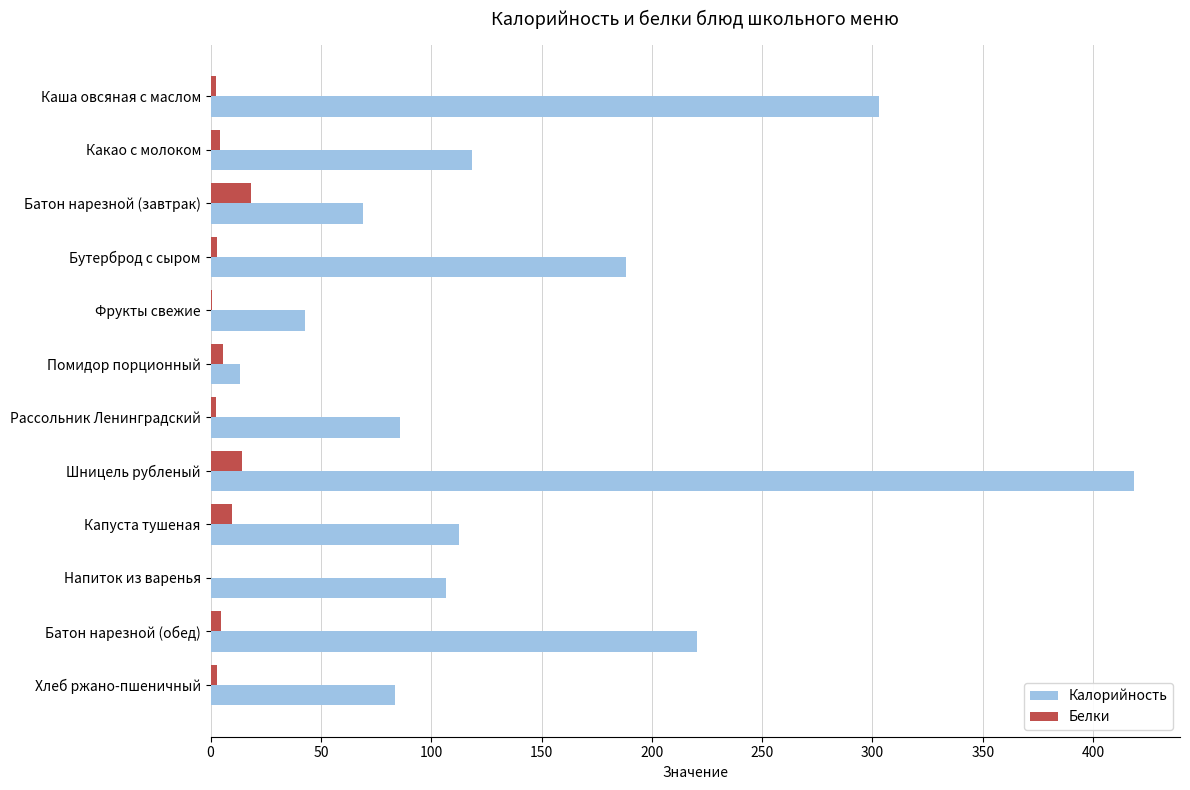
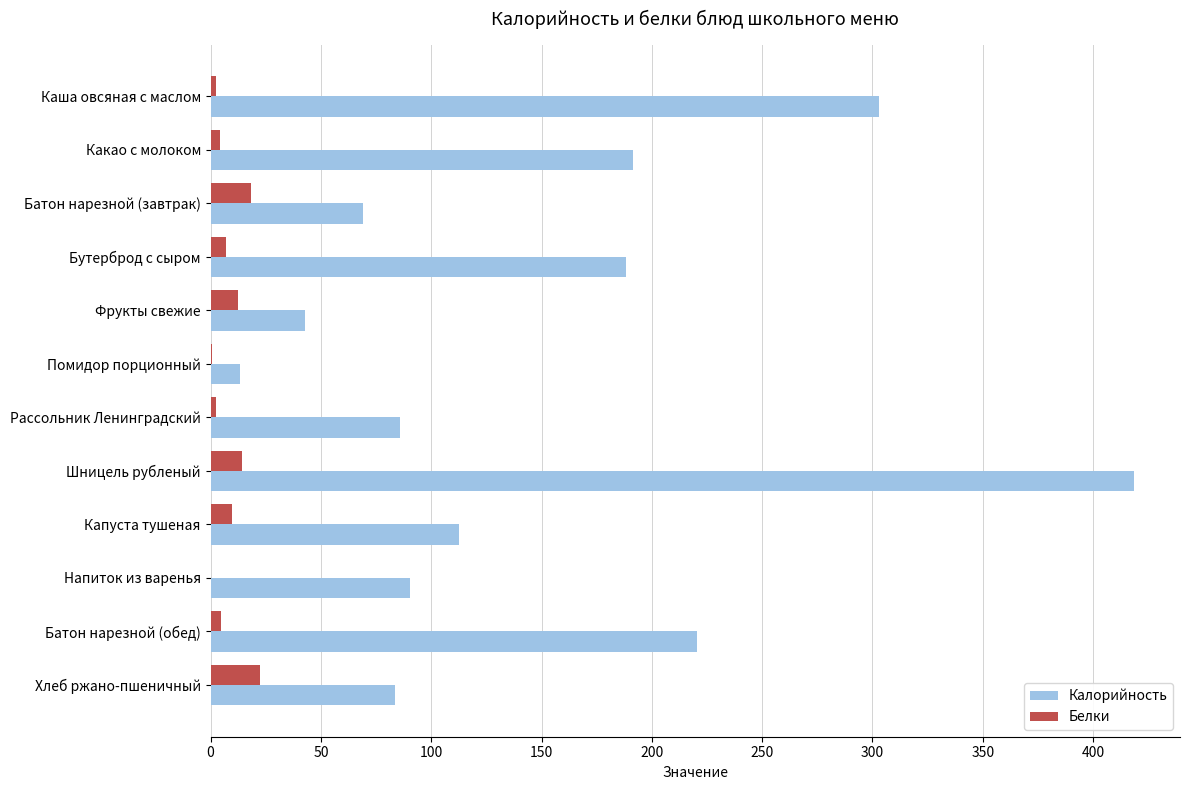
  {
    "Калорийность": {
      "Каша овсяная с маслом": 303,
-     "Какао с молоком": 119,
+     "Какао с молоком": 191,
      "Батон нарезной (завтрак)": 69,
      "Бутерброд с сыром": 188,
      "Фрукты свежие": 43,
      "Помидор порционный": 13,
      "Рассольник Ленинградский": 86,
      "Шницель рубленый": 419,
      "Капуста тушеная": 113,
-     "Напиток из варенья": 107,
+     "Напиток из варенья": 90,
      "Батон нарезной (обед)": 220,
      "Хлеб ржано-пшеничный": 84
    },
    "Белки": {
      "Каша овсяная с маслом": 2,
      "Какао с молоком": 4,
      "Батон нарезной (завтрак)": 18,
-     "Бутерброд с сыром": 3,
-     "Фрукты свежие": 1,
-     "Помидор порционный": 6,
+     "Бутерброд с сыром": 7,
+     "Фрукты свежие": 13,
+     "Помидор порционный": 1,
      "Рассольник Ленинградский": 2,
      "Шницель рубленый": 14,
      "Капуста тушеная": 9,
      "Батон нарезной (обед)": 5,
-     "Хлеб ржано-пшеничный": 3
+     "Хлеб ржано-пшеничный": 22
    }
  }
